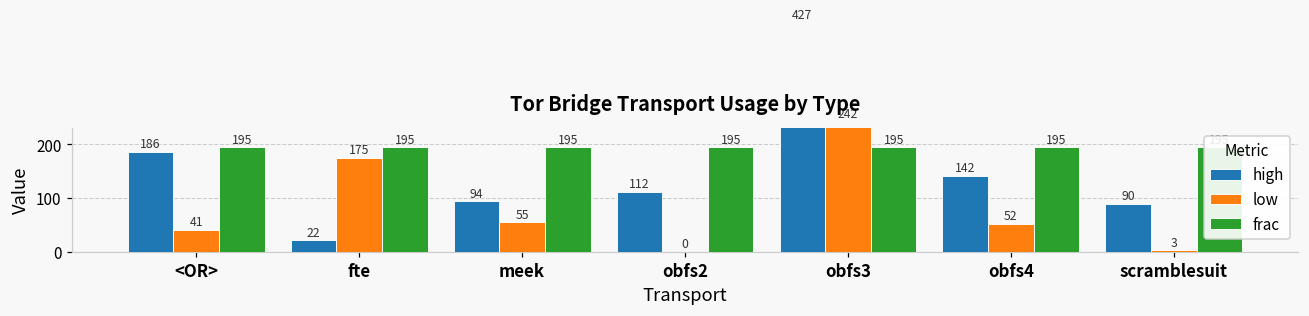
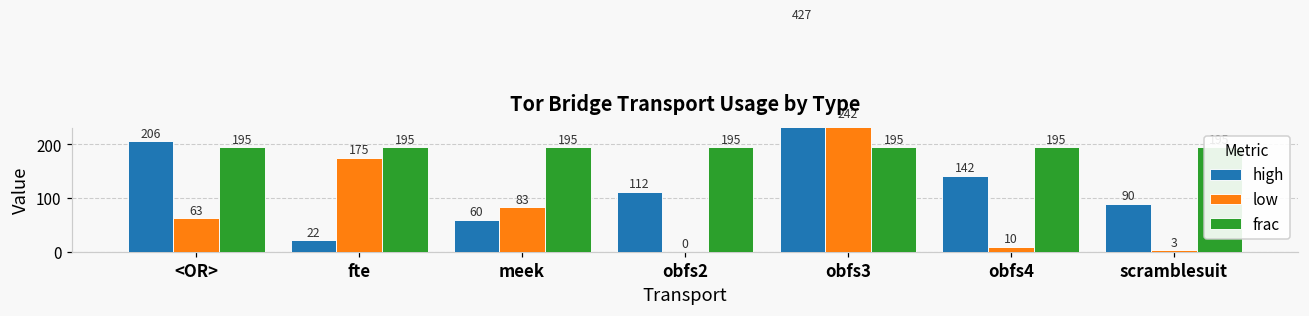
  {
    "high": {
-     "<OR>": 186,
+     "<OR>": 206,
      "fte": 22,
-     "meek": 94,
+     "meek": 60,
      "obfs2": 112,
      "obfs4": 142,
      "scramblesuit": 90
    },
    "low": {
-     "<OR>": 41,
+     "<OR>": 63,
      "fte": 175,
-     "meek": 55,
+     "meek": 83,
      "obfs2": 0,
-     "obfs4": 52,
+     "obfs4": 10,
      "scramblesuit": 3
    },
    "frac": {
      "<OR>": 195,
      "fte": 195,
      "meek": 195,
      "obfs2": 195,
      "obfs3": 195,
      "obfs4": 195
    }
  }
